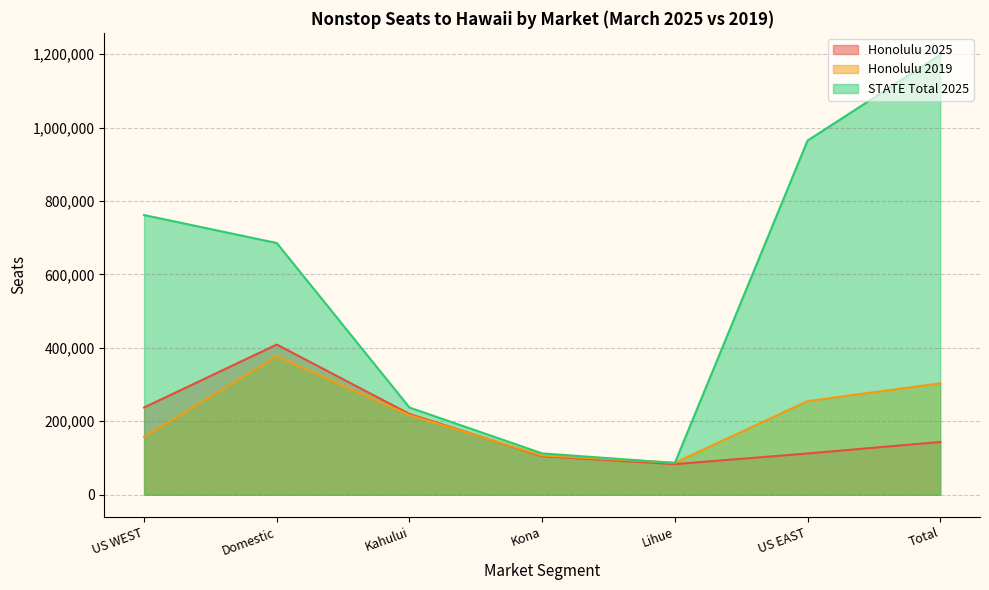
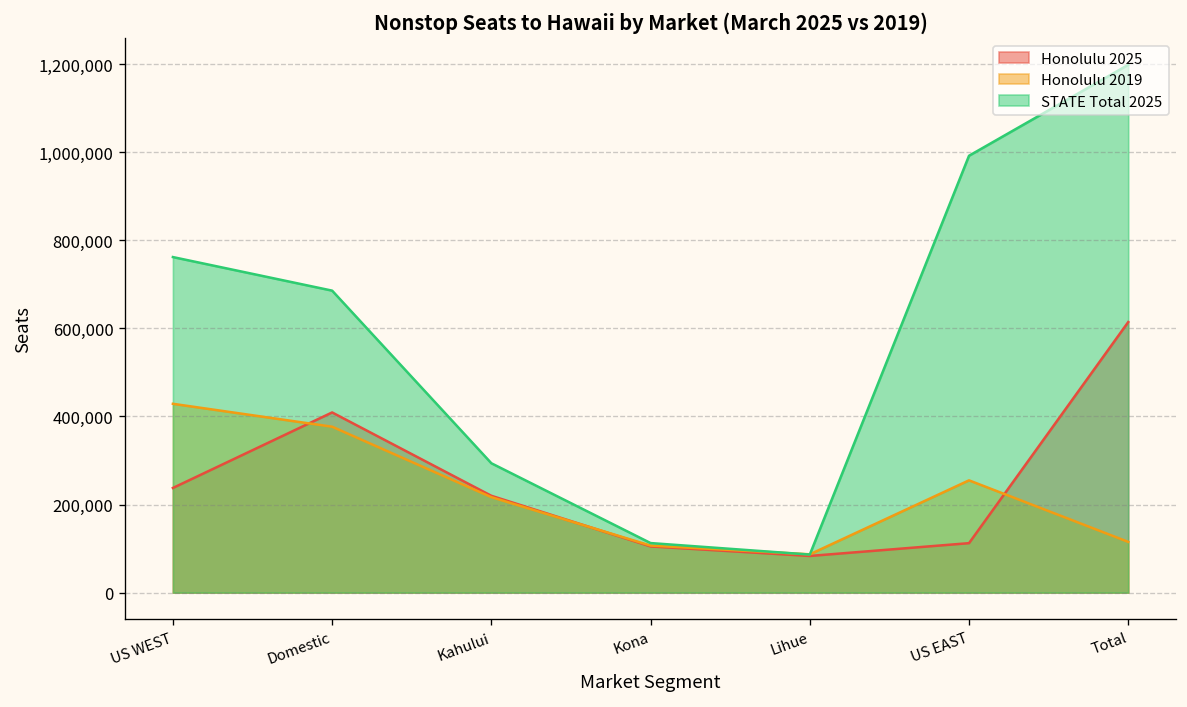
  {
    "Honolulu 2025": {
      "US WEST": "240,000",
      "Domestic": "410,000",
      "US EAST": "110,000",
-     "Total": "140,000"
+     "Total": "610,000"
    },
    "Honolulu 2019": {
-     "US WEST": "160,000",
+     "US WEST": "430,000",
      "Domestic": "380,000",
      "US EAST": "250,000",
-     "Total": "300,000"
+     "Total": "120,000"
    },
    "STATE Total 2025": {
      "US WEST": "760,000",
      "Domestic": "690,000",
-     "Kahului": "240,000",
-     "US EAST": "960,000"
+     "Kahului": "290,000",
+     "US EAST": "990,000"
    }
  }
